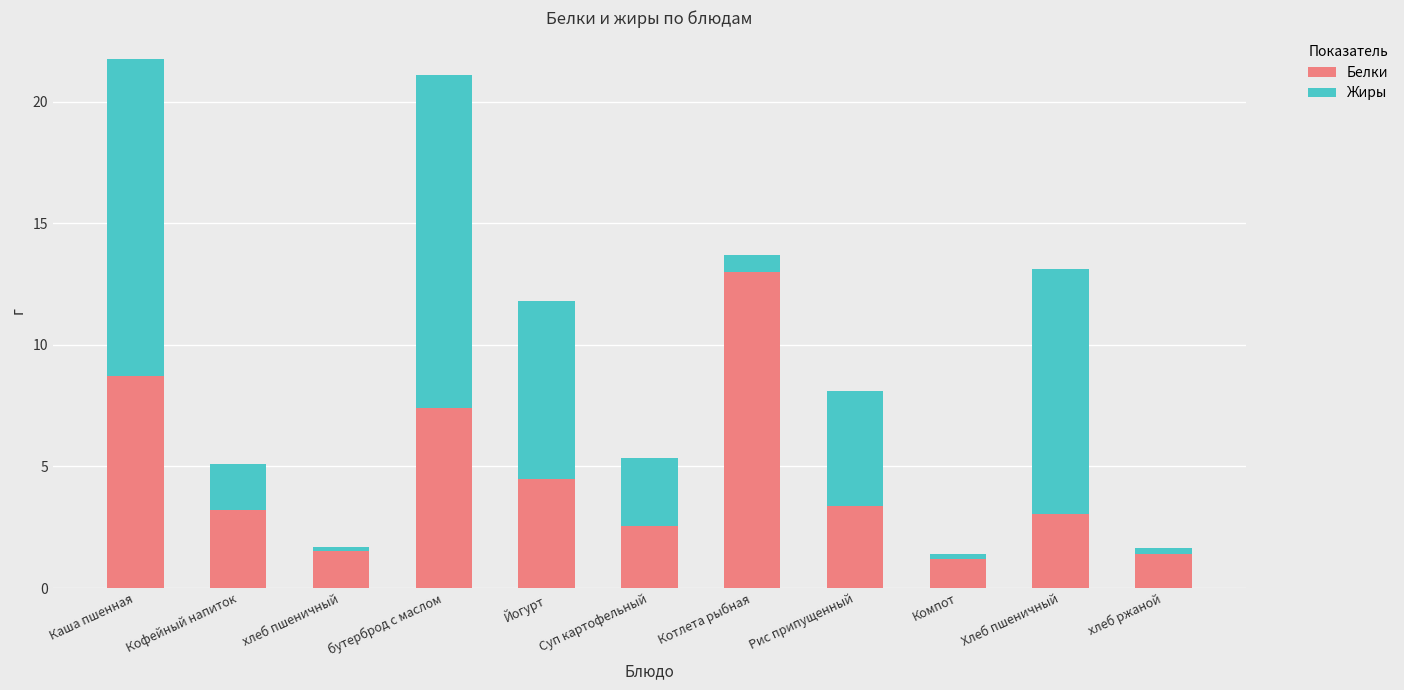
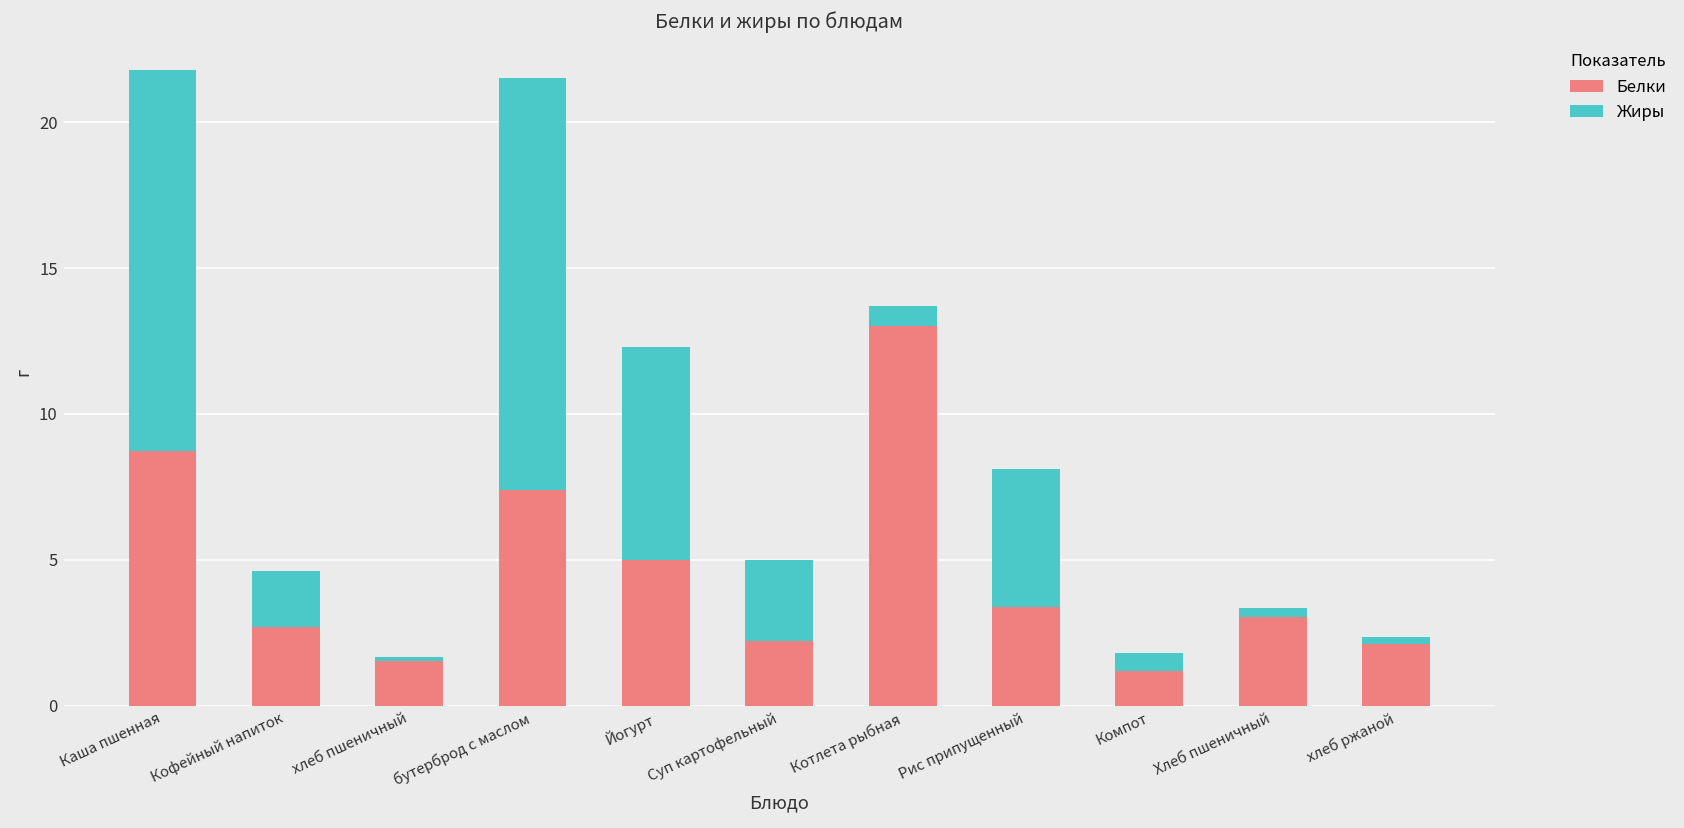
  {
    "Белки": {
      "Каша пшенная": 8.7,
-     "Кофейный напиток": 3.2,
+     "Кофейный напиток": 2.7,
      "хлеб пшеничный": 1.5,
      "бутерброд с маслом": 7.4,
-     "Йогурт": 4.5,
-     "Суп картофельный": 2.6,
+     "Йогурт": 5.0,
+     "Суп картофельный": 2.2,
      "Котлета рыбная": 13.0,
      "Рис припущенный": 3.4,
      "Компот": 1.2,
      "Хлеб пшеничный": 3.0,
-     "хлеб ржаной": 1.4
+     "хлеб ржаной": 2.1
    },
    "Жиры": {
      "Каша пшенная": 13.1,
      "Кофейный напиток": 1.9,
      "хлеб пшеничный": 0.2,
-     "бутерброд с маслом": 13.7,
+     "бутерброд с маслом": 14.1,
      "Йогурт": 7.3,
      "Суп картофельный": 2.8,
      "Котлета рыбная": 0.7,
      "Рис припущенный": 4.7,
-     "Компот": 0.2,
-     "Хлеб пшеничный": 10.1,
+     "Компот": 0.6,
+     "Хлеб пшеничный": 0.3,
      "хлеб ржаной": 0.2
    }
  }
